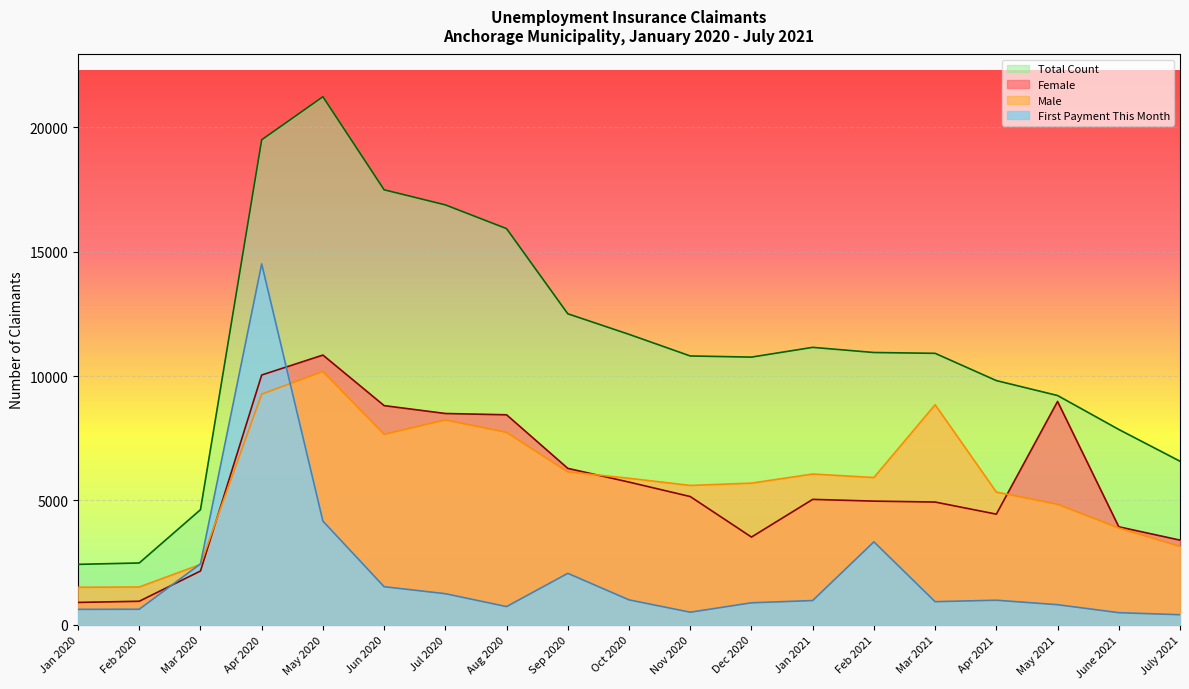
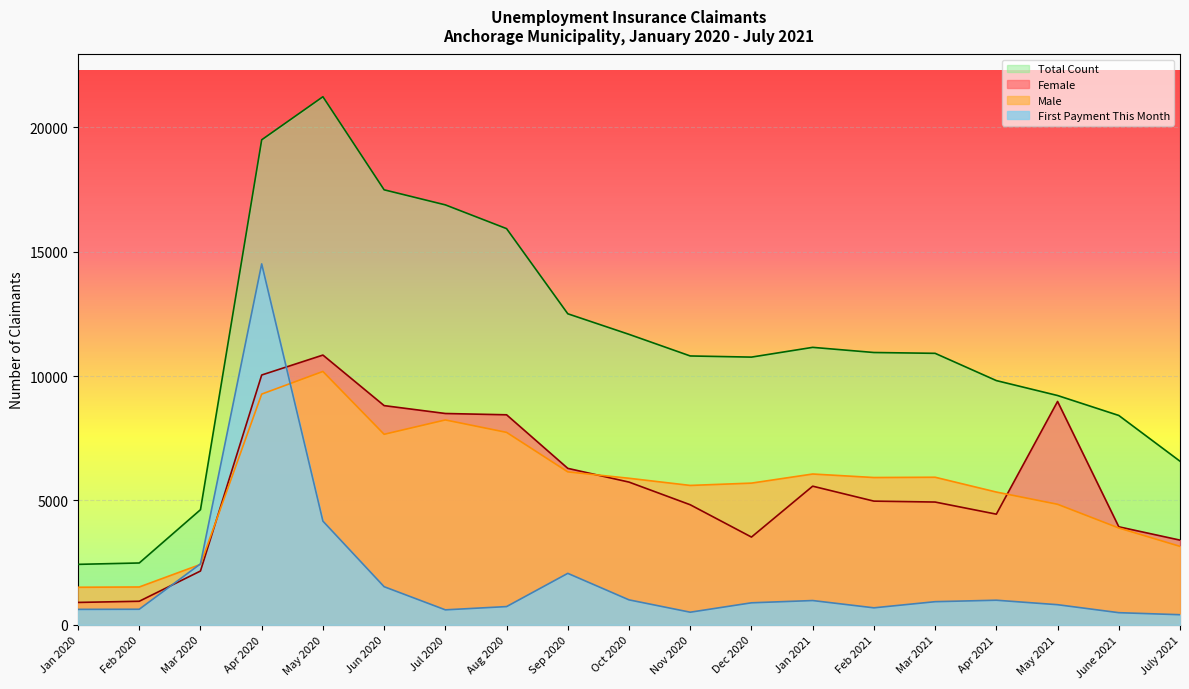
  {
    "Total Count": {
      "Jan 2020": 2400,
      "Feb 2020": 2500,
      "Mar 2020": 4600,
      "Apr 2020": 19500,
      "May 2020": 21200,
      "Jun 2020": 17500,
      "Jul 2020": 16900,
      "Aug 2020": 15900,
      "Sep 2020": 12500,
      "Oct 2020": 11700,
      "Nov 2020": 10800,
      "Dec 2020": 10800,
      "Jan 2021": 11200,
      "Feb 2021": 10900,
      "Mar 2021": 10900,
      "Apr 2021": 9800,
      "May 2021": 9200,
-     "June 2021": 7900,
+     "June 2021": 8400,
      "July 2021": 6600
    },
    "Female": {
      "Jan 2020": 900,
      "Feb 2020": 900,
      "Mar 2020": 2200,
      "Apr 2020": 10000,
      "May 2020": 10800,
      "Jun 2020": 8800,
      "Jul 2020": 8500,
      "Aug 2020": 8400,
      "Sep 2020": 6300,
      "Oct 2020": 5700,
-     "Nov 2020": 5200,
+     "Nov 2020": 4800,
      "Dec 2020": 3500,
-     "Jan 2021": 5000,
+     "Jan 2021": 5600,
      "Feb 2021": 5000,
      "Mar 2021": 4900,
      "Apr 2021": 4400,
      "May 2021": 9000,
      "July 2021": 3400
    },
    "Male": {
      "Jan 2020": 1500,
      "Feb 2020": 1500,
      "Apr 2020": 9300,
      "May 2020": 10200,
      "Jun 2020": 7700,
      "Jul 2020": 8200,
      "Aug 2020": 7700,
      "Sep 2020": 6100,
      "Oct 2020": 5900,
      "Nov 2020": 5600,
      "Dec 2020": 5700,
      "Jan 2021": 6100,
      "Feb 2021": 5900,
-     "Mar 2021": 8800,
+     "Mar 2021": 5900,
      "Apr 2021": 5300,
      "May 2021": 4800,
      "July 2021": 3200
    },
    "First Payment This Month": {
      "Jan 2020": 600,
      "Feb 2020": 600,
      "Apr 2020": 14500,
      "May 2020": 4200,
      "Jun 2020": 1500,
-     "Jul 2020": 1300,
+     "Jul 2020": 600,
      "Aug 2020": 700,
      "Sep 2020": 2100,
      "Oct 2020": 1000,
      "Nov 2020": 500,
      "Dec 2020": 900,
      "Jan 2021": 1000,
-     "Feb 2021": 3300,
+     "Feb 2021": 700,
      "Mar 2021": 900,
      "Apr 2021": 1000,
      "May 2021": 800,
      "June 2021": 500,
      "July 2021": 400
    }
  }
